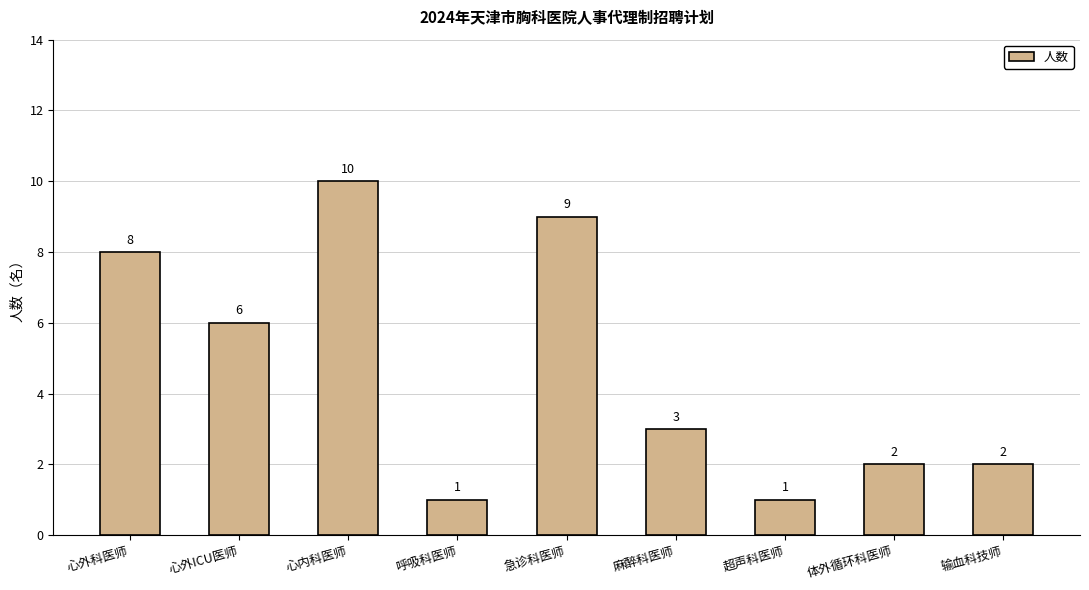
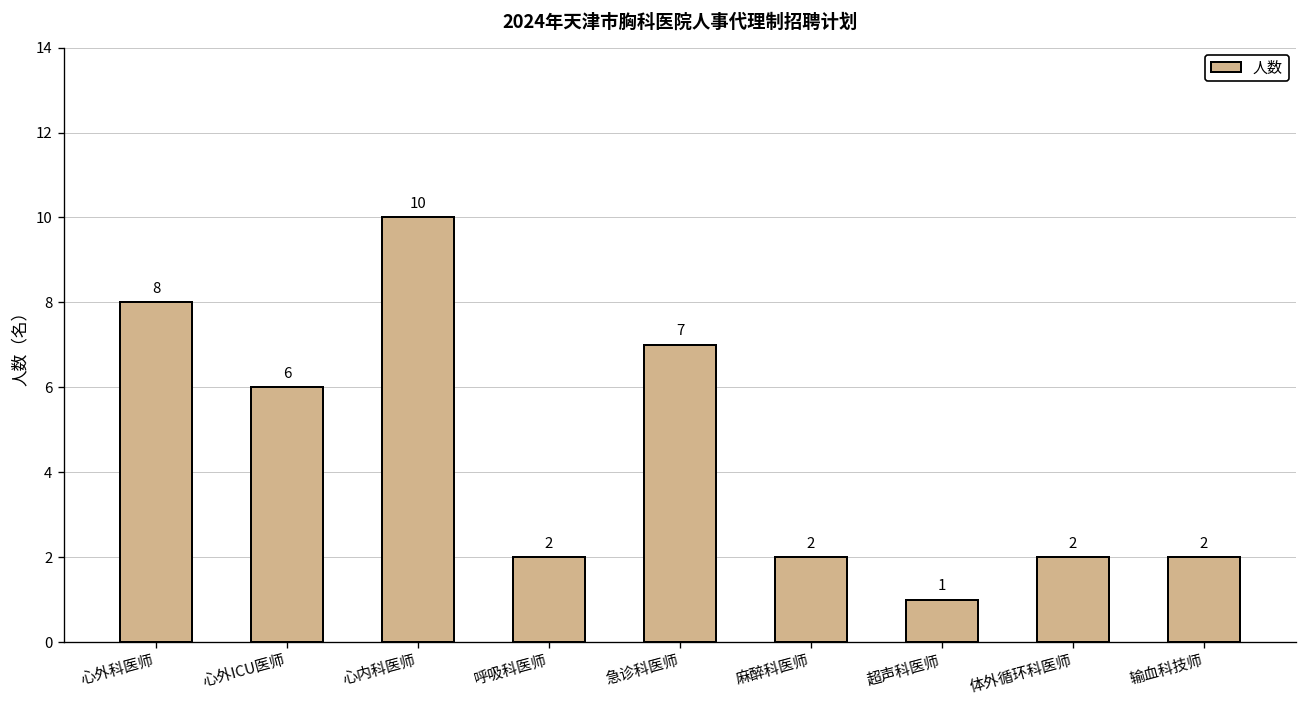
  {
    "心外科医师": 8,
    "心外ICU医师": 6,
    "心内科医师": 10,
-   "呼吸科医师": 1,
-   "急诊科医师": 9,
-   "麻醉科医师": 3,
+   "呼吸科医师": 2,
+   "急诊科医师": 7,
+   "麻醉科医师": 2,
    "超声科医师": 1,
    "体外循环科医师": 2,
    "输血科技师": 2
  }
